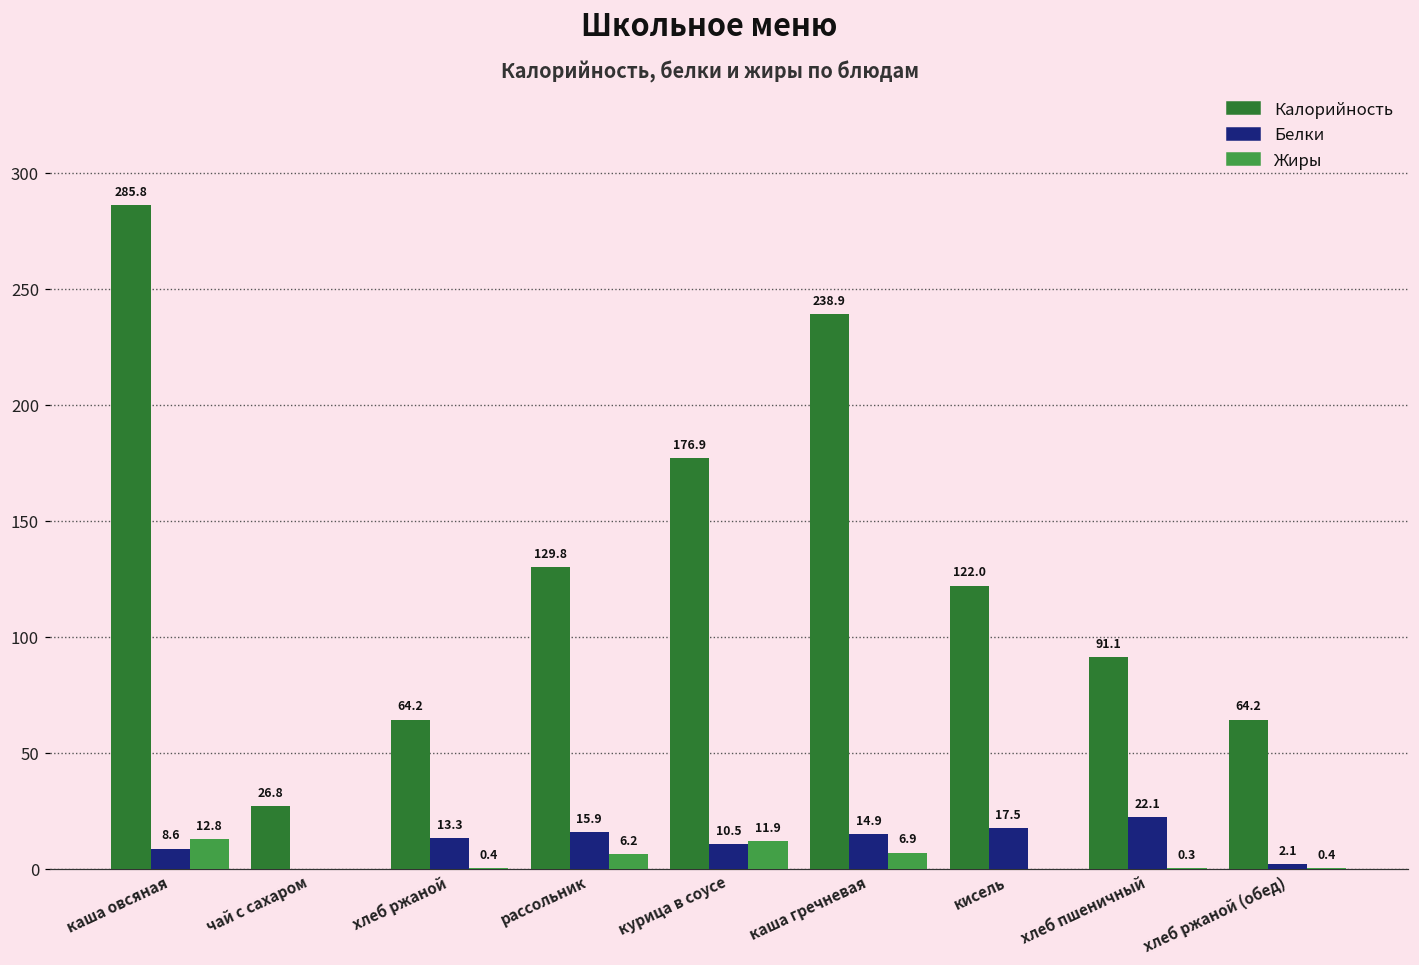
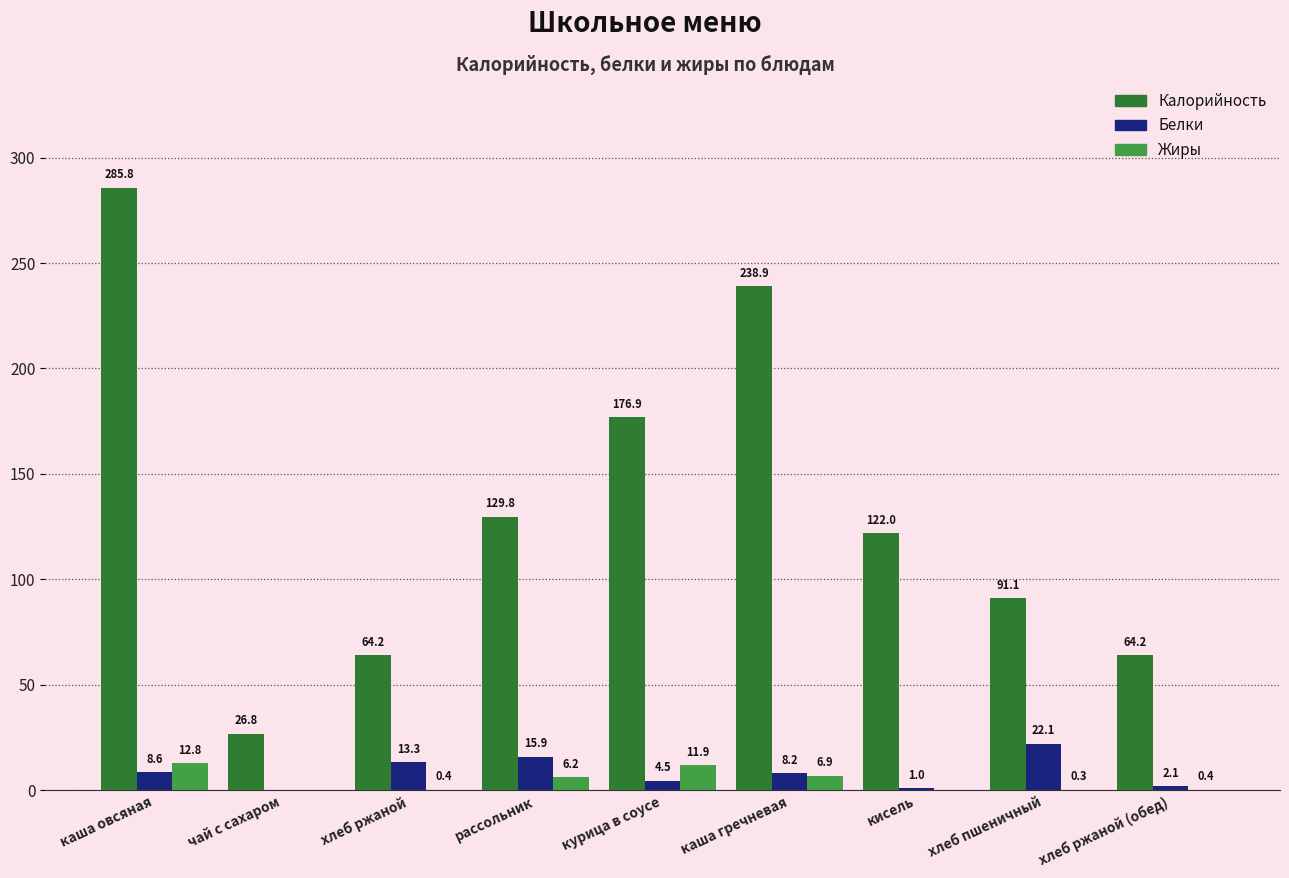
  {
    "Белки": {
      "каша овсяная": 8.6,
      "хлеб ржаной": 13.3,
      "рассольник": 15.9,
-     "курица в соусе": 10.5,
-     "каша гречневая": 14.9,
-     "кисель": 17.5,
+     "курица в соусе": 4.5,
+     "каша гречневая": 8.2,
+     "кисель": 1.0,
      "хлеб пшеничный": 22.1,
      "хлеб ржаной (обед)": 2.1
    }
  }
